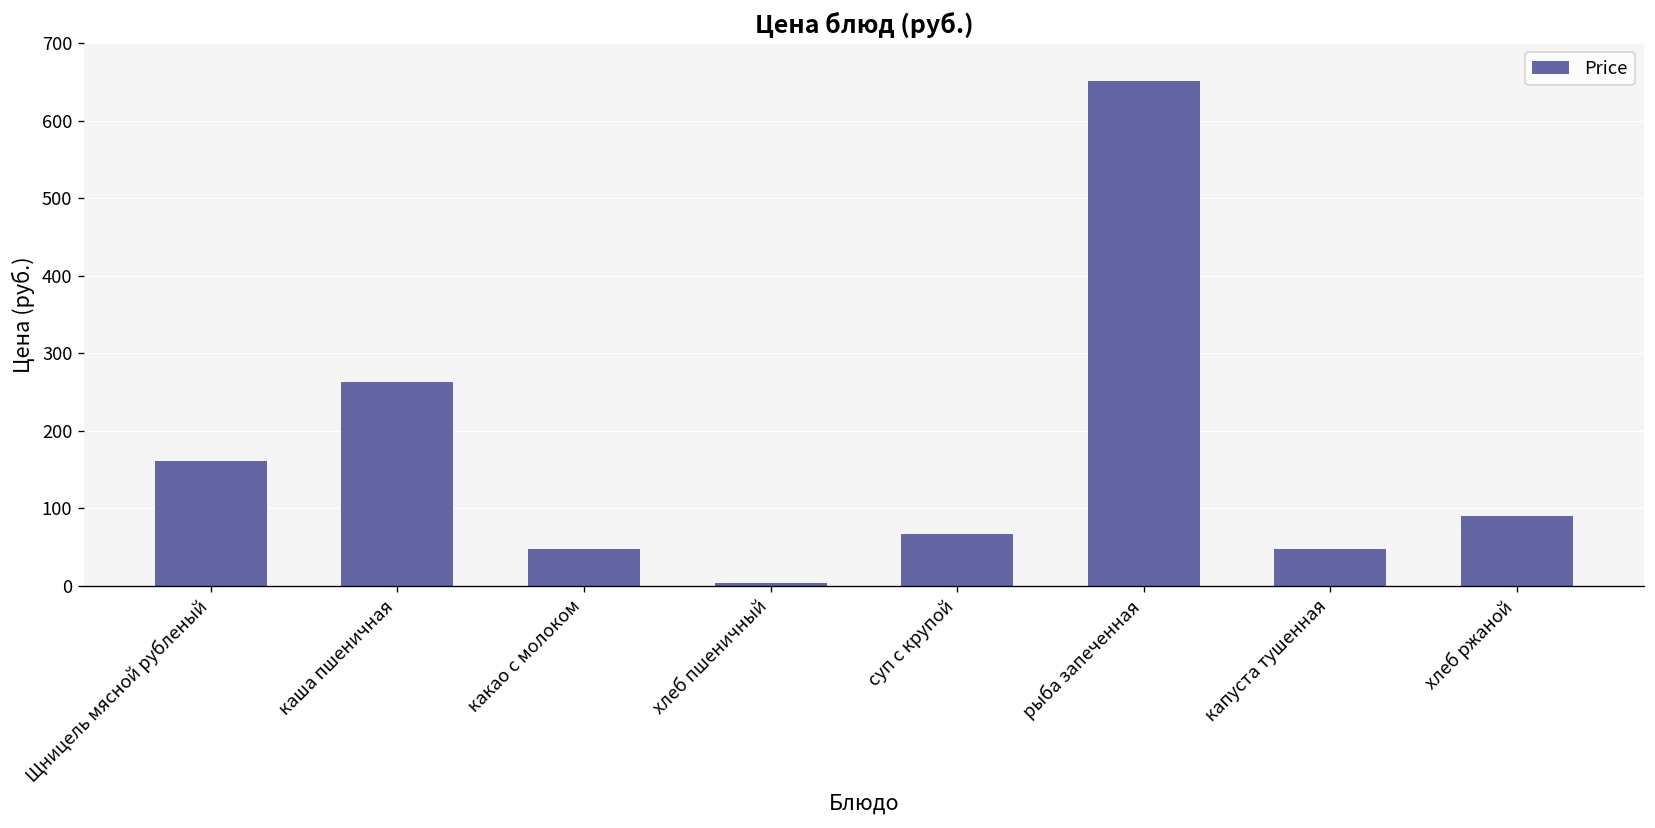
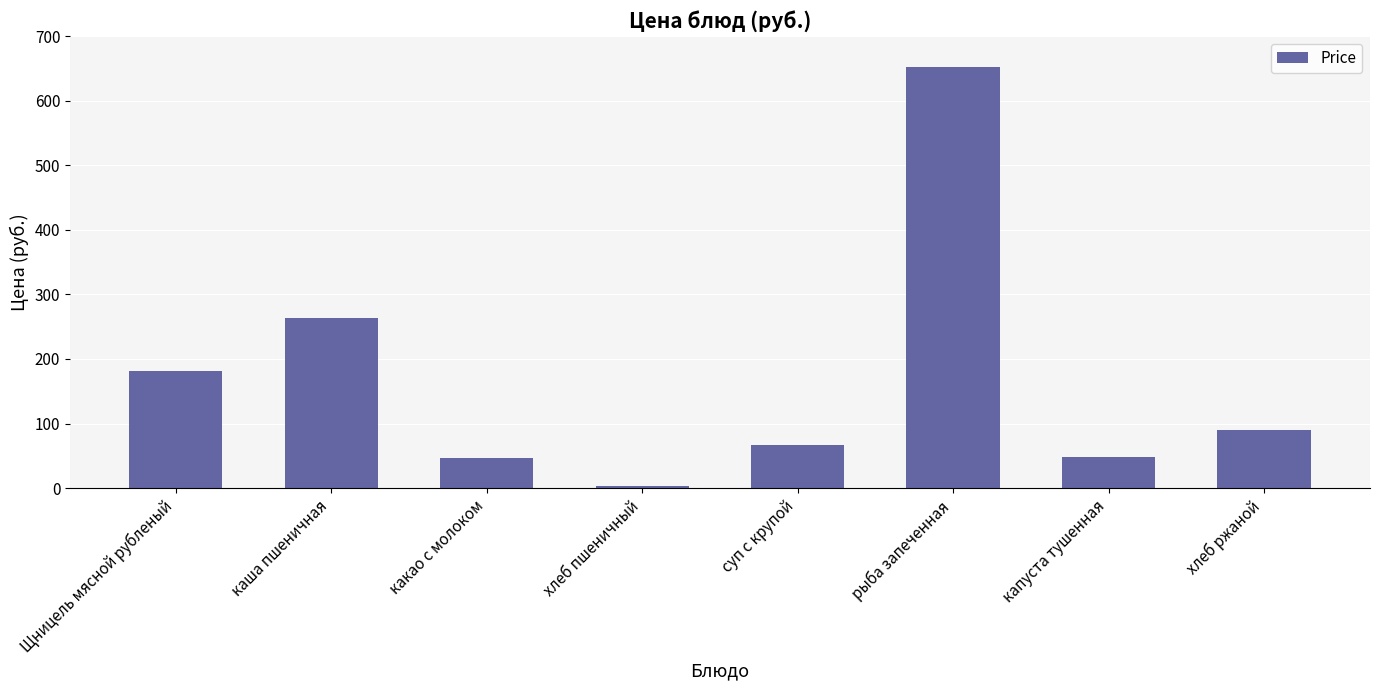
  {
-   "Щницель мясной рубленый": 160,
+   "Щницель мясной рубленый": 180,
    "каша пшеничная": 260,
    "какао с молоком": 50,
    "суп с крупой": 70,
    "рыба запеченная": 650,
    "капуста тушенная": 50,
    "хлеб ржаной": 90
  }
